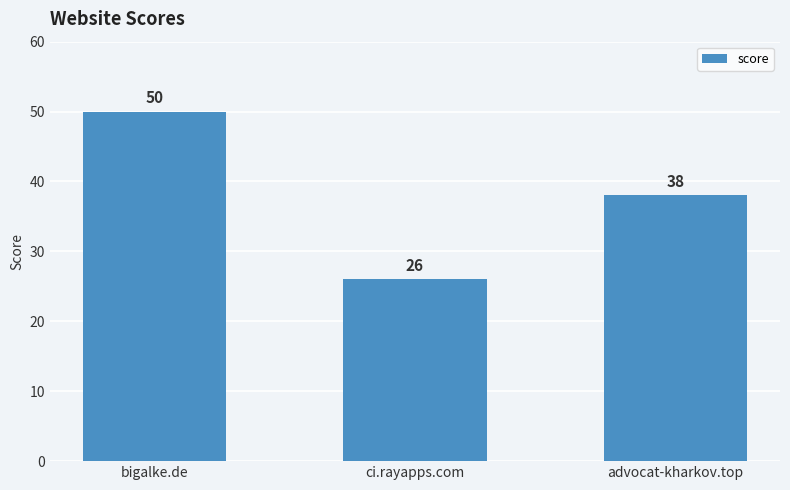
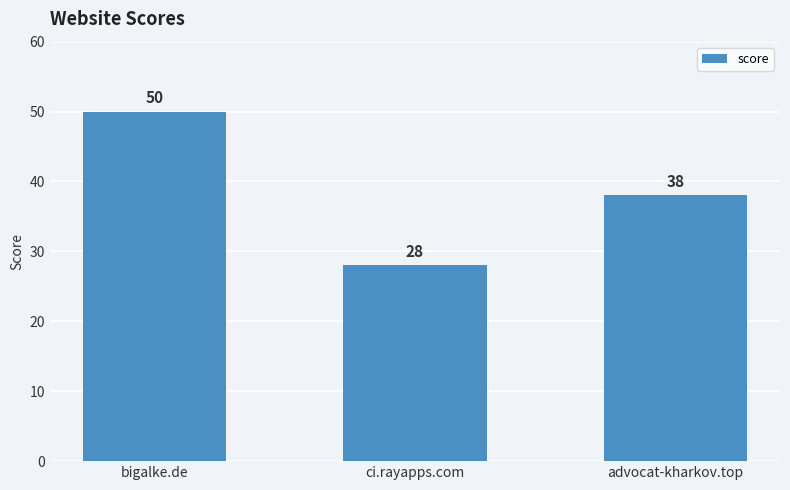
  {
    "bigalke.de": 50,
-   "ci.rayapps.com": 26,
+   "ci.rayapps.com": 28,
    "advocat-kharkov.top": 38
  }
